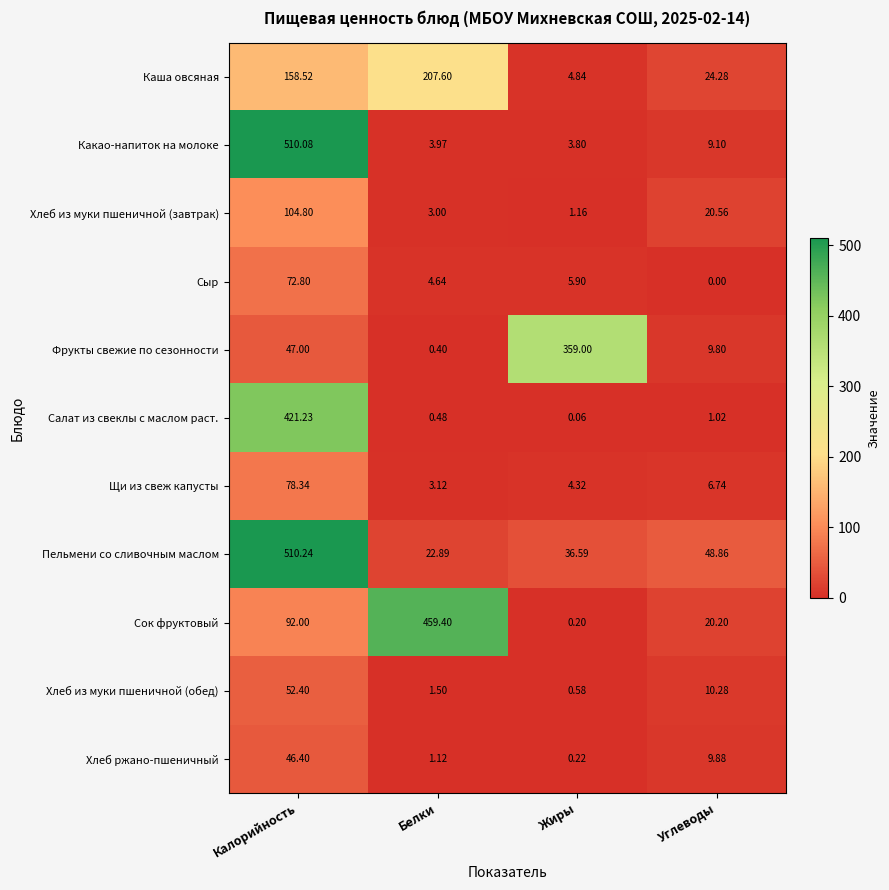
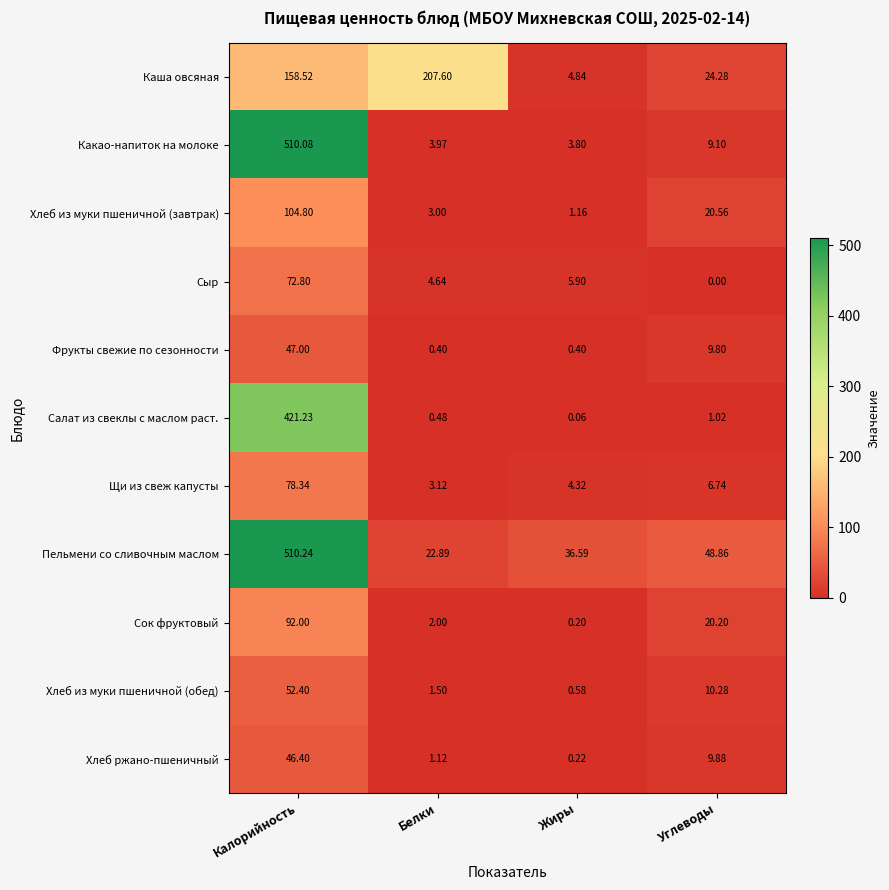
  {
    "Каша овсяная": {
      "Калорийность": 158.52,
      "Белки": 207.60,
      "Жиры": 4.84,
      "Углеводы": 24.28
    },
    "Какао-напиток на молоке": {
      "Калорийность": 510.08,
      "Белки": 3.97,
      "Жиры": 3.80,
      "Углеводы": 9.10
    },
    "Хлеб из муки пшеничной (завтрак)": {
      "Калорийность": 104.80,
      "Белки": 3.00,
      "Жиры": 1.16,
      "Углеводы": 20.56
    },
    "Сыр": {
      "Калорийность": 72.80,
      "Белки": 4.64,
      "Жиры": 5.90,
      "Углеводы": 0.00
    },
    "Фрукты свежие по сезонности": {
      "Калорийность": 47.00,
      "Белки": 0.40,
-     "Жиры": 359.00,
+     "Жиры": 0.40,
      "Углеводы": 9.80
    },
    "Салат из свеклы с маслом раст.": {
      "Калорийность": 421.23,
      "Белки": 0.48,
      "Жиры": 0.06,
      "Углеводы": 1.02
    },
    "Щи из свеж капусты": {
      "Калорийность": 78.34,
      "Белки": 3.12,
      "Жиры": 4.32,
      "Углеводы": 6.74
    },
    "Пельмени со сливочным маслом": {
      "Калорийность": 510.24,
      "Белки": 22.89,
      "Жиры": 36.59,
      "Углеводы": 48.86
    },
    "Сок фруктовый": {
      "Калорийность": 92.00,
-     "Белки": 459.40,
+     "Белки": 2.00,
      "Жиры": 0.20,
      "Углеводы": 20.20
    },
    "Хлеб из муки пшеничной (обед)": {
      "Калорийность": 52.40,
      "Белки": 1.50,
      "Жиры": 0.58,
      "Углеводы": 10.28
    },
    "Хлеб ржано-пшеничный": {
      "Калорийность": 46.40,
      "Белки": 1.12,
      "Жиры": 0.22,
      "Углеводы": 9.88
    }
  }
